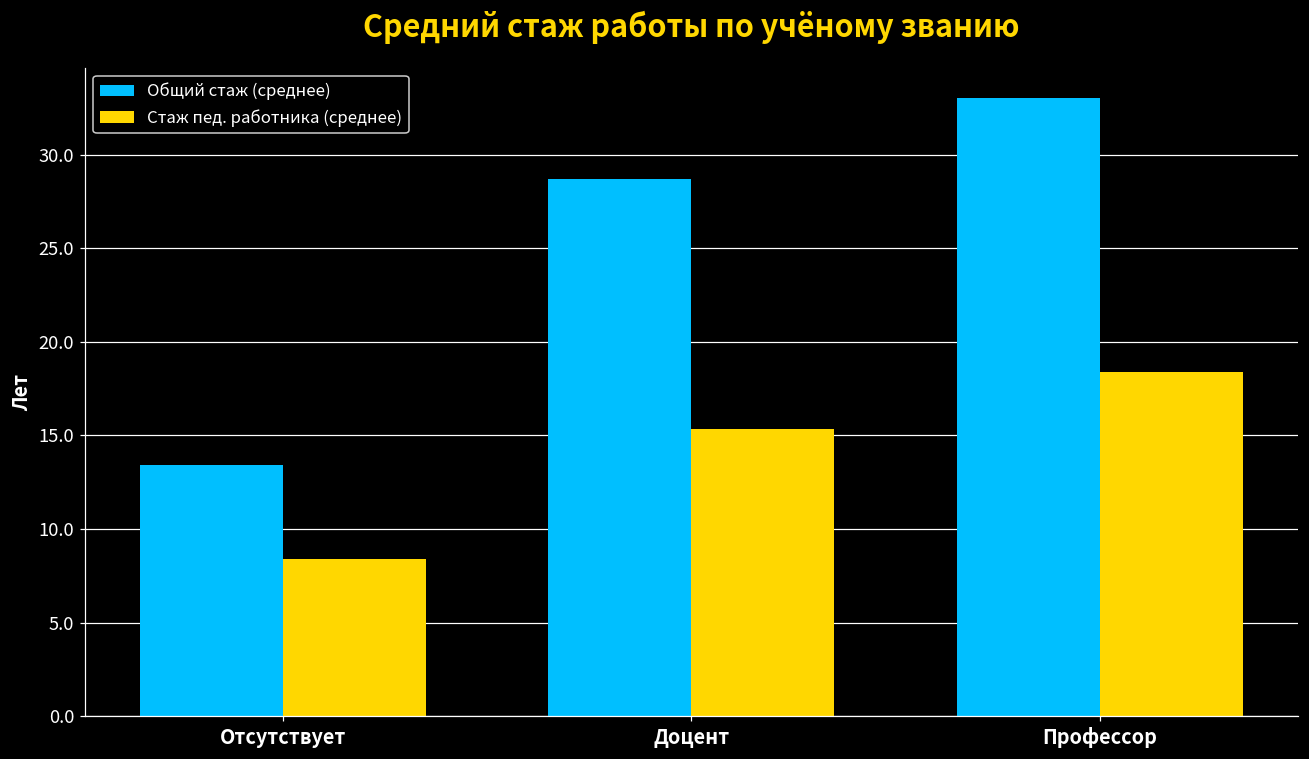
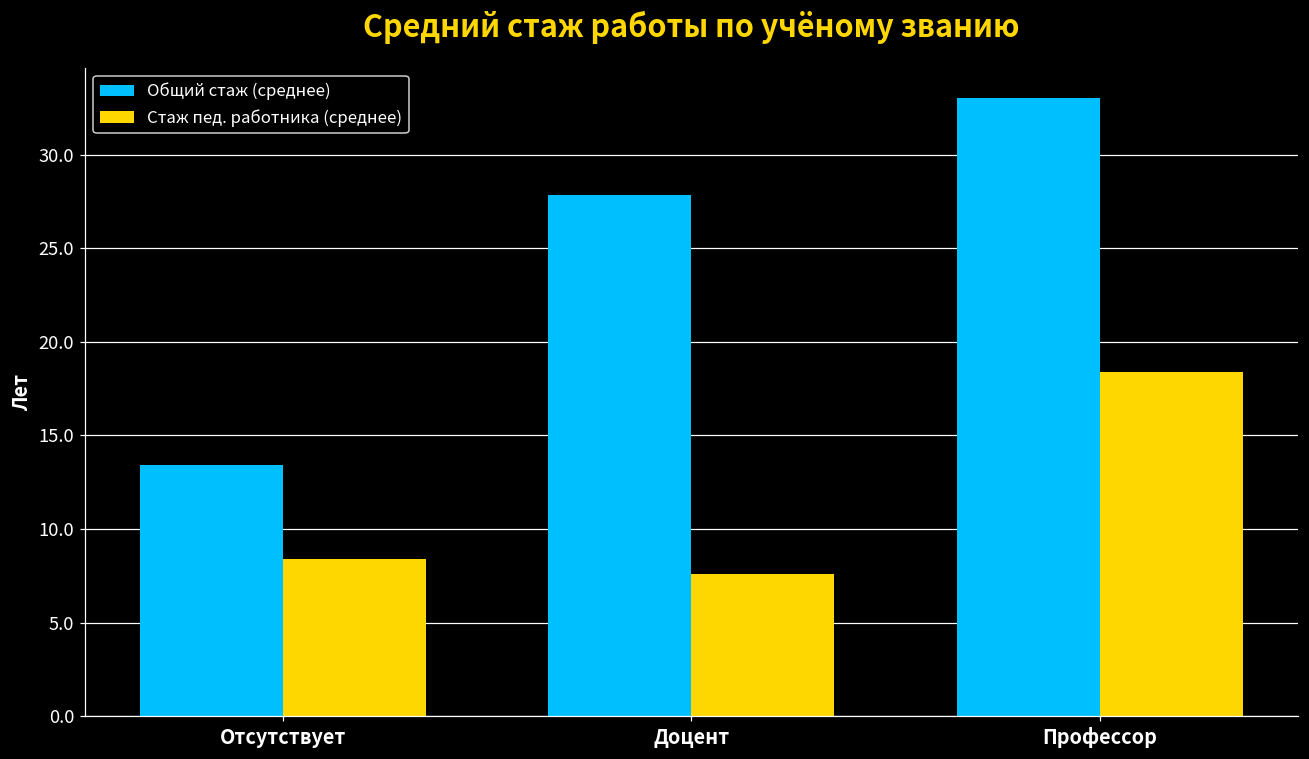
  {
    "Общий стаж (среднее)": {
      "Отсутствует": 13.4,
-     "Доцент": 28.7,
+     "Доцент": 27.8,
      "Профессор": 33.0
    },
    "Стаж пед. работника (среднее)": {
      "Отсутствует": 8.4,
-     "Доцент": 15.3,
+     "Доцент": 7.6,
      "Профессор": 18.4
    }
  }
